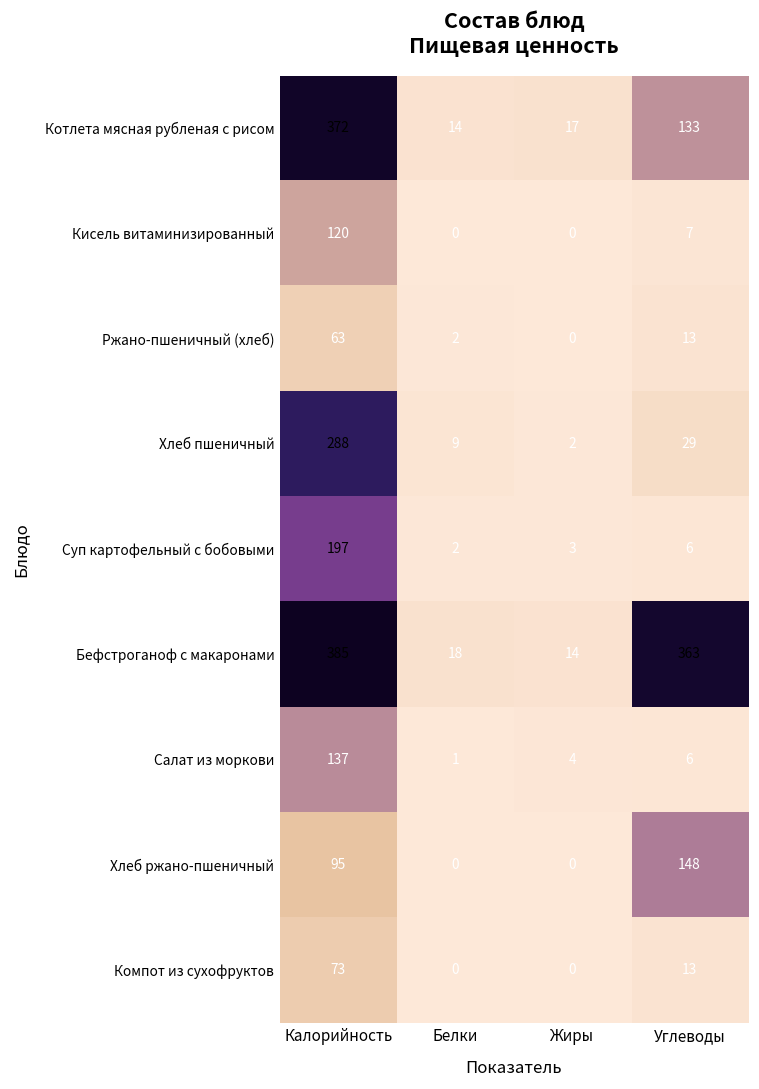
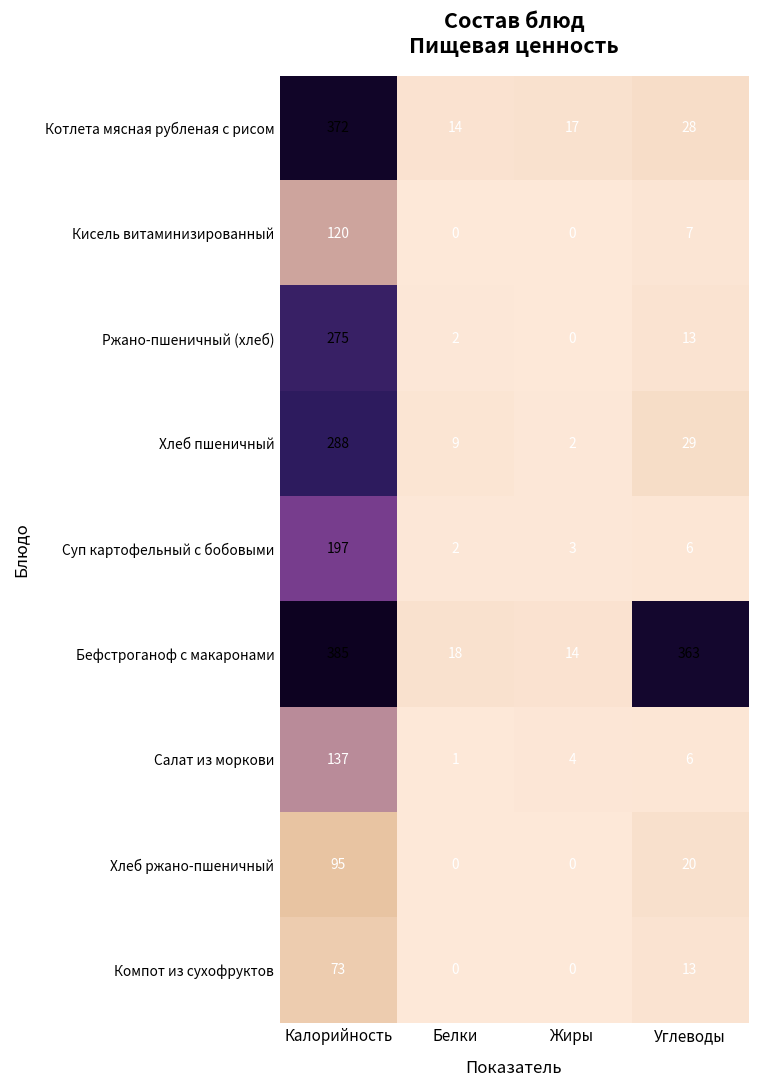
  {
    "Котлета мясная рубленая с рисом": {
      "Жиры": 17,
-     "Углеводы": 133
+     "Углеводы": 28
    },
    "Кисель витаминизированный": {
      "Калорийность": 120
    },
    "Ржано-пшеничный (хлеб)": {
-     "Калорийность": 63
+     "Калорийность": 275
    },
    "Хлеб пшеничный": {
      "Калорийность": 288,
      "Углеводы": 29
    },
    "Суп картофельный с бобовыми": {
      "Калорийность": 197
    },
    "Бефстроганоф с макаронами": {
      "Белки": 18
    },
    "Салат из моркови": {
      "Калорийность": 137
    },
    "Хлеб ржано-пшеничный": {
      "Калорийность": 95,
-     "Углеводы": 148
+     "Углеводы": 20
    },
    "Компот из сухофруктов": {
      "Калорийность": 73
    }
  }
